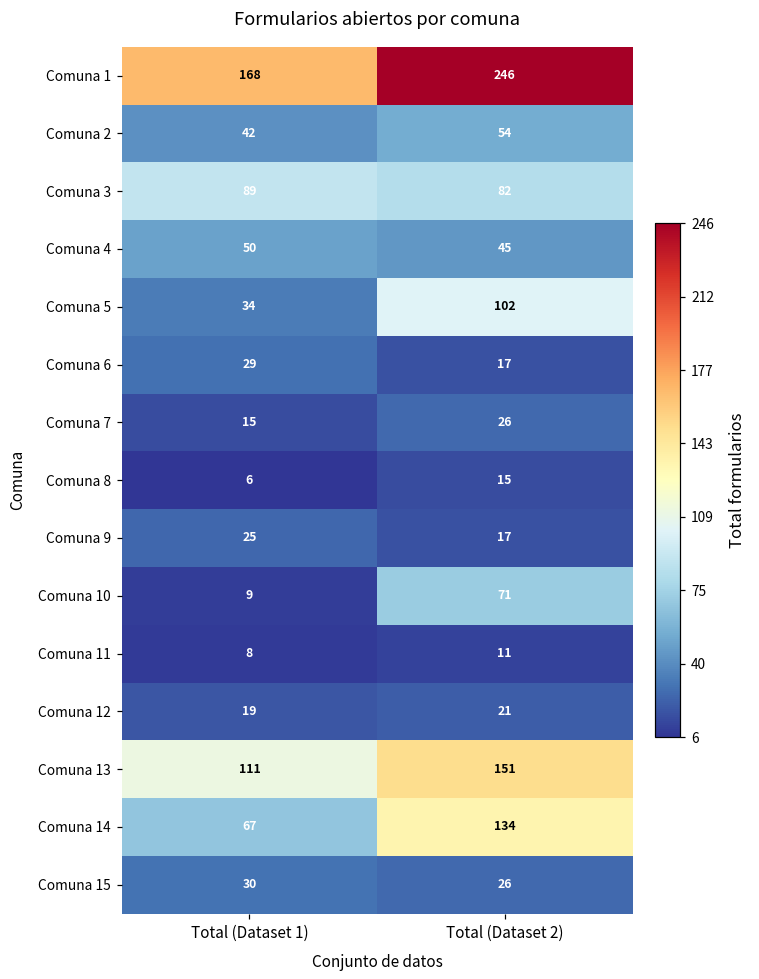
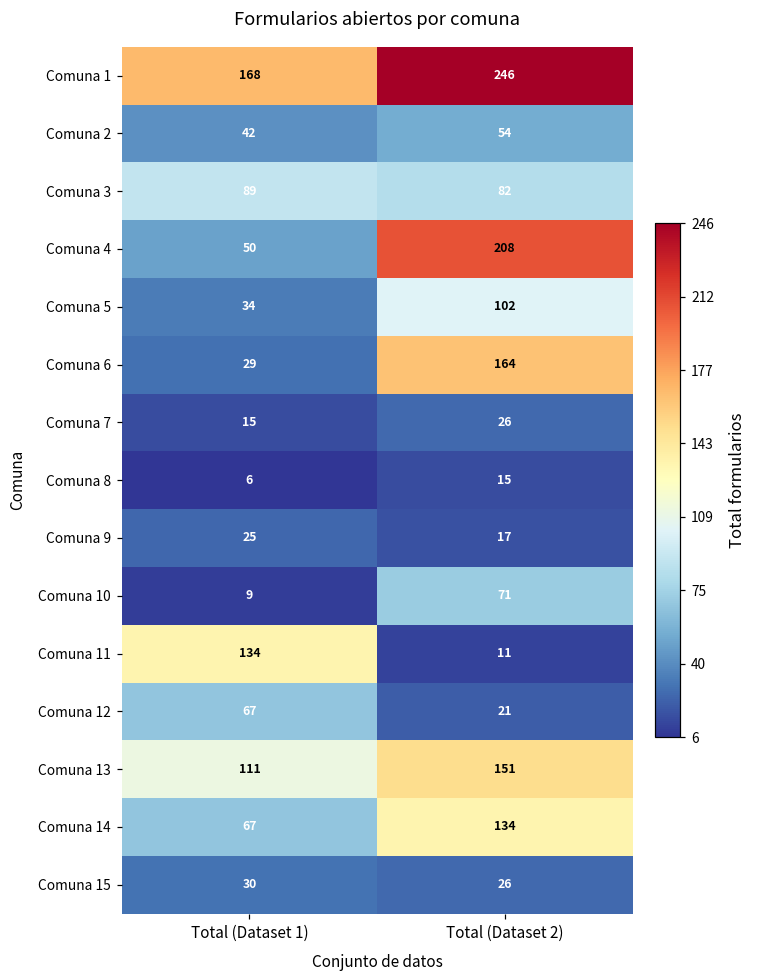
  {
    "Comuna 1": {
      "Total (Dataset 1)": 168,
      "Total (Dataset 2)": 246
    },
    "Comuna 2": {
      "Total (Dataset 1)": 42,
      "Total (Dataset 2)": 54
    },
    "Comuna 3": {
      "Total (Dataset 1)": 89,
      "Total (Dataset 2)": 82
    },
    "Comuna 4": {
      "Total (Dataset 1)": 50,
-     "Total (Dataset 2)": 45
+     "Total (Dataset 2)": 208
    },
    "Comuna 5": {
      "Total (Dataset 1)": 34,
      "Total (Dataset 2)": 102
    },
    "Comuna 6": {
      "Total (Dataset 1)": 29,
-     "Total (Dataset 2)": 17
+     "Total (Dataset 2)": 164
    },
    "Comuna 7": {
      "Total (Dataset 1)": 15,
      "Total (Dataset 2)": 26
    },
    "Comuna 8": {
      "Total (Dataset 1)": 6,
      "Total (Dataset 2)": 15
    },
    "Comuna 9": {
      "Total (Dataset 1)": 25,
      "Total (Dataset 2)": 17
    },
    "Comuna 10": {
      "Total (Dataset 1)": 9,
      "Total (Dataset 2)": 71
    },
    "Comuna 11": {
-     "Total (Dataset 1)": 8,
+     "Total (Dataset 1)": 134,
      "Total (Dataset 2)": 11
    },
    "Comuna 12": {
-     "Total (Dataset 1)": 19,
+     "Total (Dataset 1)": 67,
      "Total (Dataset 2)": 21
    },
    "Comuna 13": {
      "Total (Dataset 1)": 111,
      "Total (Dataset 2)": 151
    },
    "Comuna 14": {
      "Total (Dataset 1)": 67,
      "Total (Dataset 2)": 134
    },
    "Comuna 15": {
      "Total (Dataset 1)": 30,
      "Total (Dataset 2)": 26
    }
  }
